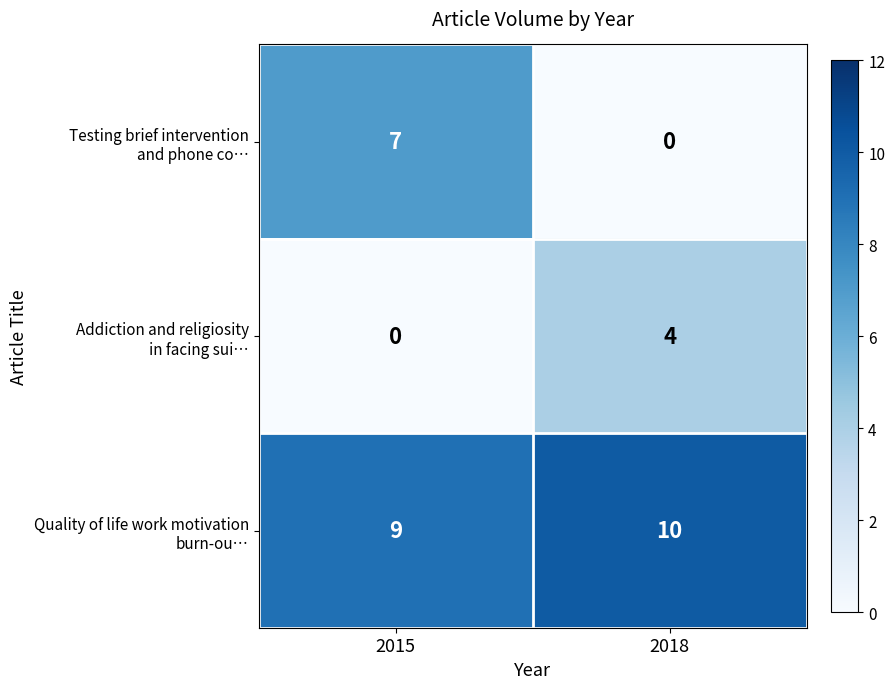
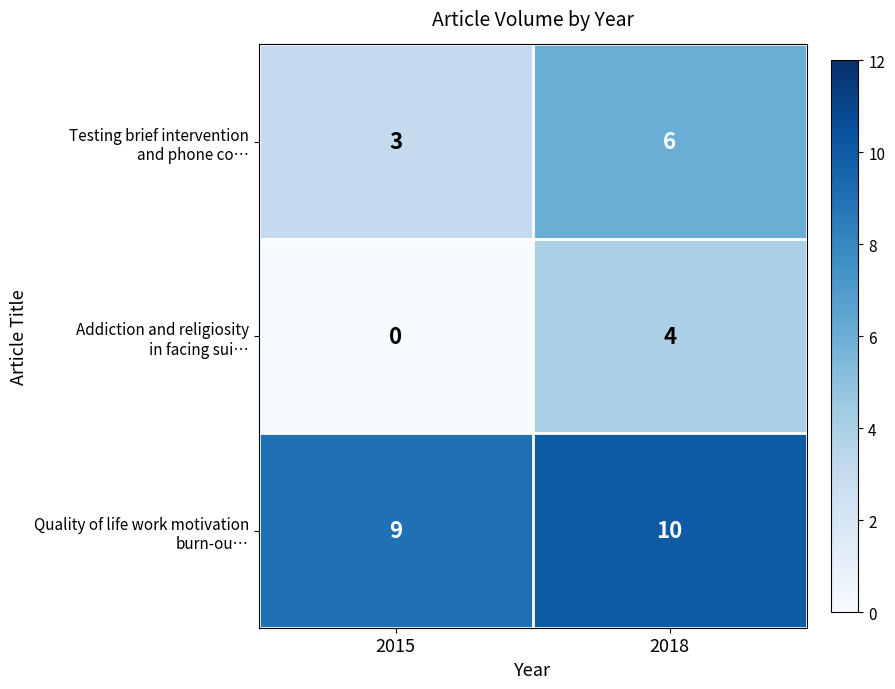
  {
    "Testing brief intervention and phone co…": {
-     "2015": 7,
-     "2018": 0
+     "2015": 3,
+     "2018": 6
    },
    "Addiction and religiosity in facing sui…": {
      "2015": 0,
      "2018": 4
    },
    "Quality of life work motivation burn-ou…": {
      "2015": 9,
      "2018": 10
    }
  }
